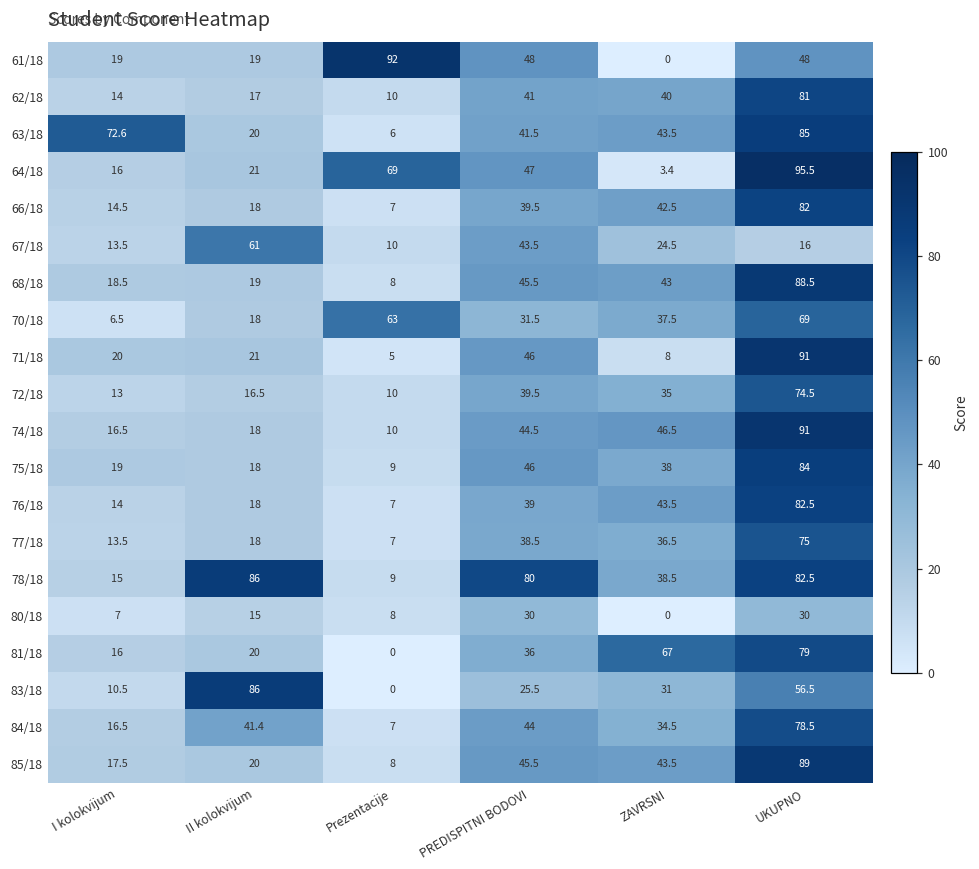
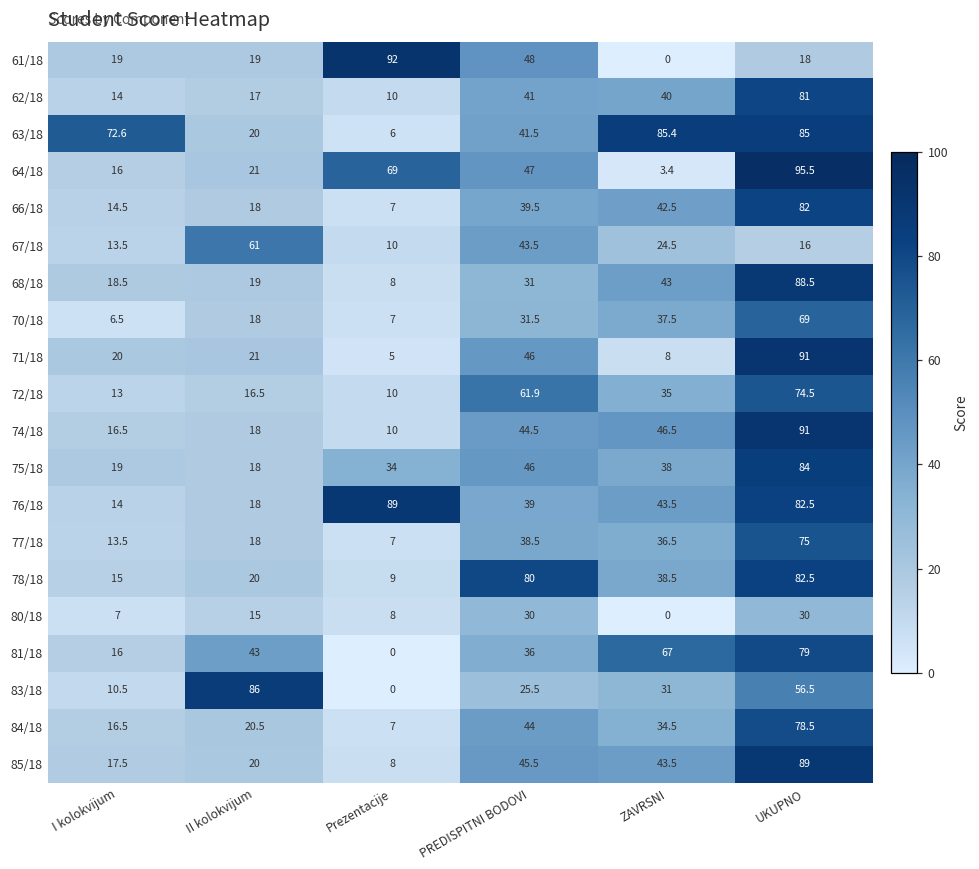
  {
    "61/18": {
      "I kolokvijum": 19,
      "II kolokvijum": 19,
      "Prezentacije": 92,
      "PREDISPITNI BODOVI": 48,
      "ZAVRSNI": 0,
-     "UKUPNO": 48
+     "UKUPNO": 18
    },
    "62/18": {
      "I kolokvijum": 14,
      "II kolokvijum": 17,
      "Prezentacije": 10,
      "PREDISPITNI BODOVI": 41,
      "ZAVRSNI": 40,
      "UKUPNO": 81
    },
    "63/18": {
      "I kolokvijum": 72.6,
      "II kolokvijum": 20,
      "Prezentacije": 6,
      "PREDISPITNI BODOVI": 41.5,
-     "ZAVRSNI": 43.5,
+     "ZAVRSNI": 85.4,
      "UKUPNO": 85
    },
    "64/18": {
      "I kolokvijum": 16,
      "II kolokvijum": 21,
      "Prezentacije": 69,
      "PREDISPITNI BODOVI": 47,
      "ZAVRSNI": 3.4,
      "UKUPNO": 95.5
    },
    "66/18": {
      "I kolokvijum": 14.5,
      "II kolokvijum": 18,
      "Prezentacije": 7,
      "PREDISPITNI BODOVI": 39.5,
      "ZAVRSNI": 42.5,
      "UKUPNO": 82
    },
    "67/18": {
      "I kolokvijum": 13.5,
      "II kolokvijum": 61,
      "Prezentacije": 10,
      "PREDISPITNI BODOVI": 43.5,
      "ZAVRSNI": 24.5,
      "UKUPNO": 16
    },
    "68/18": {
      "I kolokvijum": 18.5,
      "II kolokvijum": 19,
      "Prezentacije": 8,
-     "PREDISPITNI BODOVI": 45.5,
+     "PREDISPITNI BODOVI": 31,
      "ZAVRSNI": 43,
      "UKUPNO": 88.5
    },
    "70/18": {
      "I kolokvijum": 6.5,
      "II kolokvijum": 18,
-     "Prezentacije": 63,
+     "Prezentacije": 7,
      "PREDISPITNI BODOVI": 31.5,
      "ZAVRSNI": 37.5,
      "UKUPNO": 69
    },
    "71/18": {
      "I kolokvijum": 20,
      "II kolokvijum": 21,
      "Prezentacije": 5,
      "PREDISPITNI BODOVI": 46,
      "ZAVRSNI": 8,
      "UKUPNO": 91
    },
    "72/18": {
      "I kolokvijum": 13,
      "II kolokvijum": 16.5,
      "Prezentacije": 10,
-     "PREDISPITNI BODOVI": 39.5,
+     "PREDISPITNI BODOVI": 61.9,
      "ZAVRSNI": 35,
      "UKUPNO": 74.5
    },
    "74/18": {
      "I kolokvijum": 16.5,
      "II kolokvijum": 18,
      "Prezentacije": 10,
      "PREDISPITNI BODOVI": 44.5,
      "ZAVRSNI": 46.5,
      "UKUPNO": 91
    },
    "75/18": {
      "I kolokvijum": 19,
      "II kolokvijum": 18,
-     "Prezentacije": 9,
+     "Prezentacije": 34,
      "PREDISPITNI BODOVI": 46,
      "ZAVRSNI": 38,
      "UKUPNO": 84
    },
    "76/18": {
      "I kolokvijum": 14,
      "II kolokvijum": 18,
-     "Prezentacije": 7,
+     "Prezentacije": 89,
      "PREDISPITNI BODOVI": 39,
      "ZAVRSNI": 43.5,
      "UKUPNO": 82.5
    },
    "77/18": {
      "I kolokvijum": 13.5,
      "II kolokvijum": 18,
      "Prezentacije": 7,
      "PREDISPITNI BODOVI": 38.5,
      "ZAVRSNI": 36.5,
      "UKUPNO": 75
    },
    "78/18": {
      "I kolokvijum": 15,
-     "II kolokvijum": 86,
+     "II kolokvijum": 20,
      "Prezentacije": 9,
      "PREDISPITNI BODOVI": 80,
      "ZAVRSNI": 38.5,
      "UKUPNO": 82.5
    },
    "80/18": {
      "I kolokvijum": 7,
      "II kolokvijum": 15,
      "Prezentacije": 8,
      "PREDISPITNI BODOVI": 30,
      "ZAVRSNI": 0,
      "UKUPNO": 30
    },
    "81/18": {
      "I kolokvijum": 16,
-     "II kolokvijum": 20,
+     "II kolokvijum": 43,
      "Prezentacije": 0,
      "PREDISPITNI BODOVI": 36,
      "ZAVRSNI": 67,
      "UKUPNO": 79
    },
    "83/18": {
      "I kolokvijum": 10.5,
      "II kolokvijum": 86,
      "Prezentacije": 0,
      "PREDISPITNI BODOVI": 25.5,
      "ZAVRSNI": 31,
      "UKUPNO": 56.5
    },
    "84/18": {
      "I kolokvijum": 16.5,
-     "II kolokvijum": 41.4,
+     "II kolokvijum": 20.5,
      "Prezentacije": 7,
      "PREDISPITNI BODOVI": 44,
      "ZAVRSNI": 34.5,
      "UKUPNO": 78.5
    },
    "85/18": {
      "I kolokvijum": 17.5,
      "II kolokvijum": 20,
      "Prezentacije": 8,
      "PREDISPITNI BODOVI": 45.5,
      "ZAVRSNI": 43.5,
      "UKUPNO": 89
    }
  }
